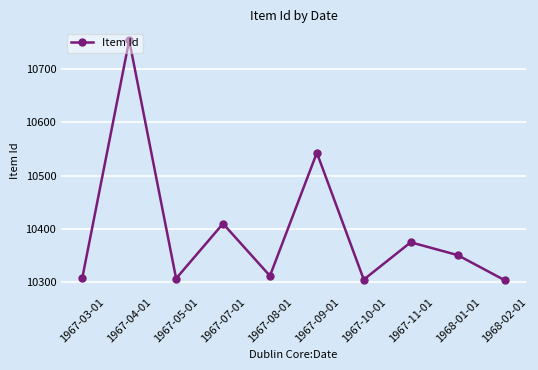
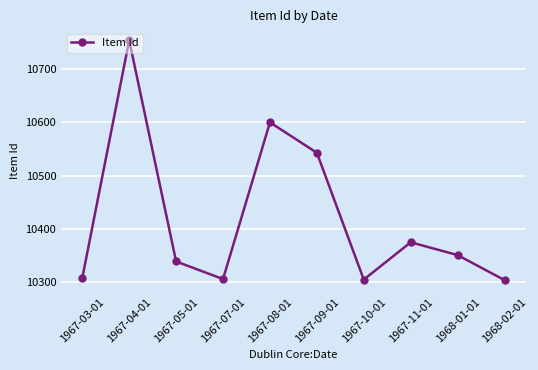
  {
    "1967-03-01": 10310,
-   "1967-05-01": 10310,
-   "1967-07-01": 10410,
-   "1967-08-01": 10310,
+   "1967-05-01": 10340,
+   "1967-07-01": 10310,
+   "1967-08-01": 10600,
    "1967-09-01": 10540,
    "1967-10-01": 10310,
    "1967-11-01": 10380,
    "1968-01-01": 10350,
    "1968-02-01": 10300
  }
